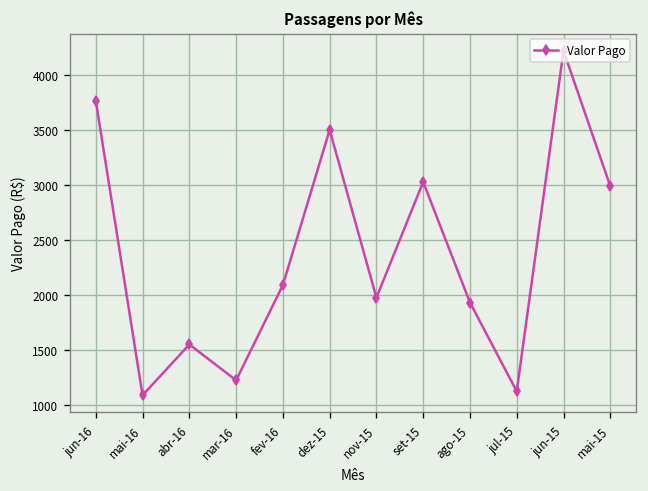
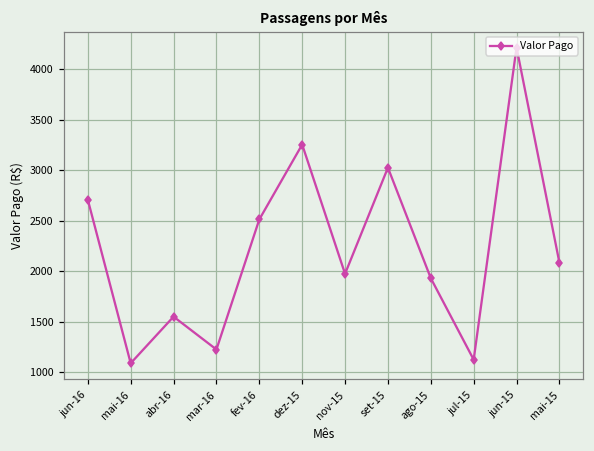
  {
-   "jun-16": 3800,
+   "jun-16": 2700,
    "mai-16": 1100,
    "abr-16": 1600,
    "mar-16": 1200,
-   "fev-16": 2100,
-   "dez-15": 3500,
+   "fev-16": 2500,
+   "dez-15": 3300,
    "nov-15": 2000,
    "set-15": 3000,
    "ago-15": 1900,
    "jul-15": 1100,
-   "mai-15": 3000
+   "mai-15": 2100
  }
